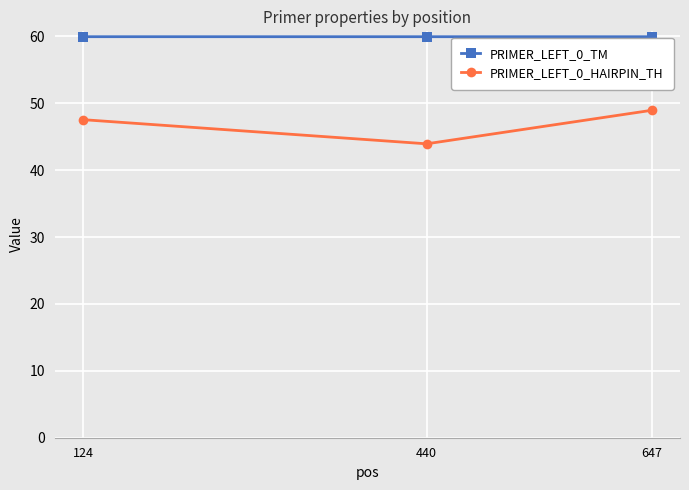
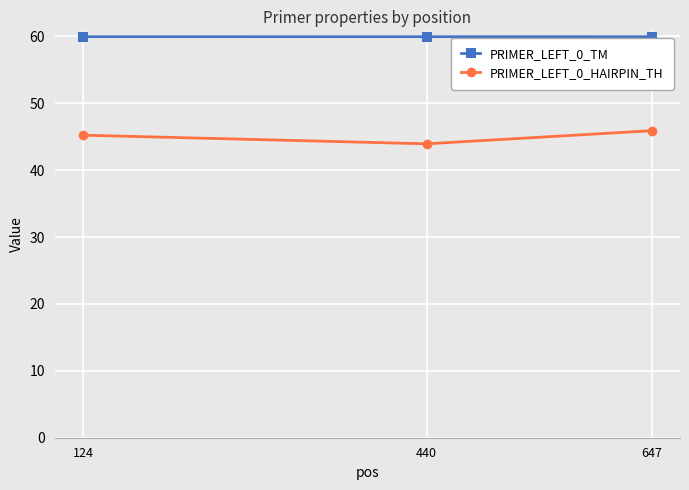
  {
    "PRIMER_LEFT_0_TM": {
      "124": 60,
      "440": 60,
      "647": 60
    },
    "PRIMER_LEFT_0_HAIRPIN_TH": {
-     "124": 48,
+     "124": 45,
      "440": 44,
-     "647": 49
+     "647": 46
    }
  }
